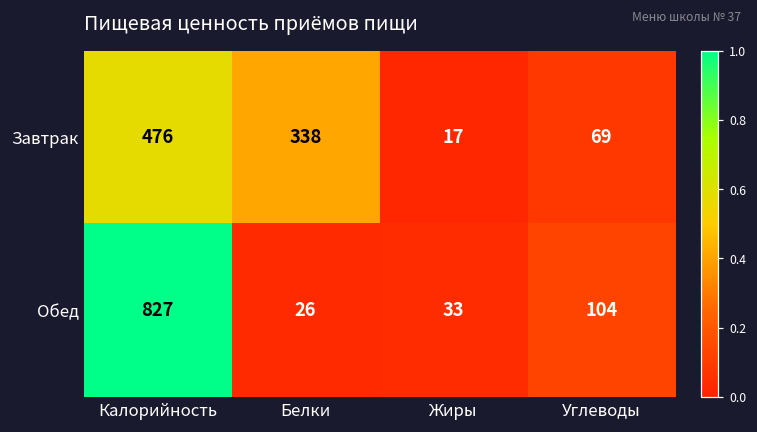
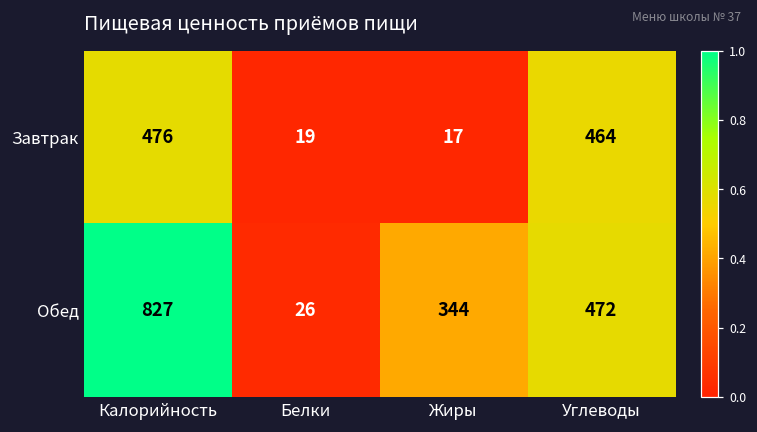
  {
    "Завтрак": {
      "Калорийность": 476,
-     "Белки": 338,
+     "Белки": 19,
      "Жиры": 17,
-     "Углеводы": 69
+     "Углеводы": 464
    },
    "Обед": {
      "Калорийность": 827,
      "Белки": 26,
-     "Жиры": 33,
-     "Углеводы": 104
+     "Жиры": 344,
+     "Углеводы": 472
    }
  }
